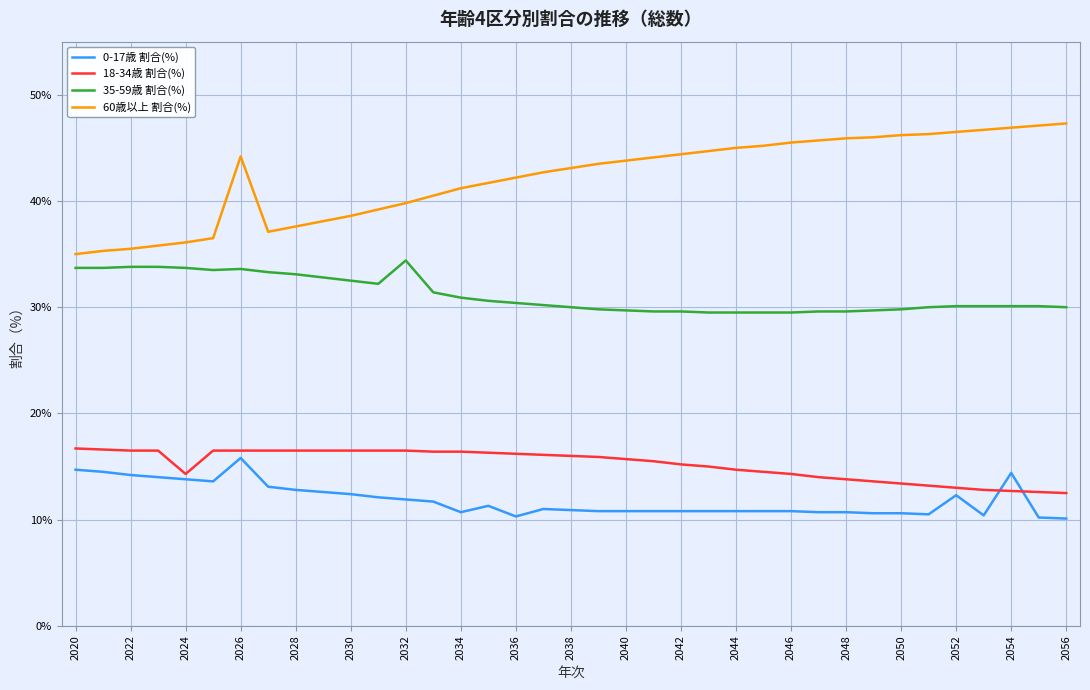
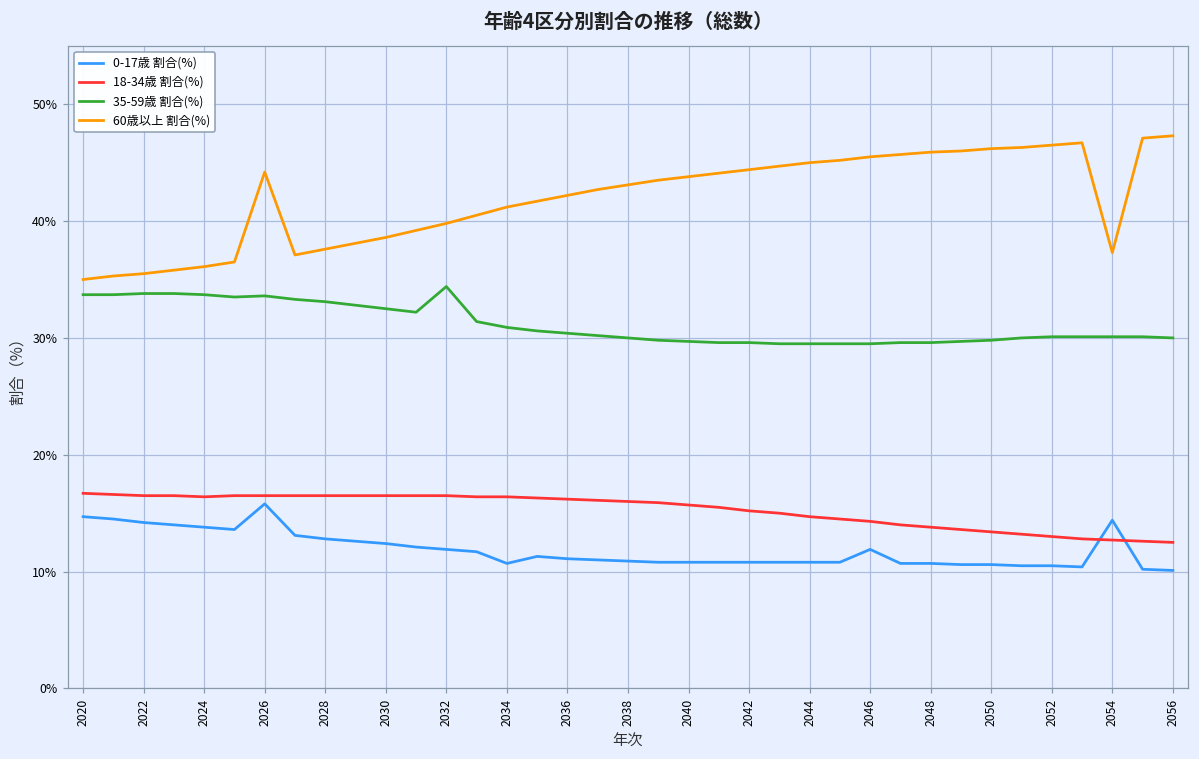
  {
    "0-17歳 割合(%)": {
      "2020": "14.7%",
      "2022": "14.2%",
      "2024": "13.8%",
      "2026": "15.8%",
      "2028": "12.8%",
      "2030": "12.4%",
      "2032": "11.9%",
      "2034": "10.7%",
-     "2036": "10.3%",
+     "2036": "11.1%",
      "2038": "10.9%",
      "2040": "10.8%",
      "2042": "10.8%",
      "2044": "10.8%",
-     "2046": "10.8%",
+     "2046": "11.9%",
      "2048": "10.7%",
      "2050": "10.6%",
-     "2052": "12.3%",
+     "2052": "10.5%",
      "2054": "14.4%",
      "2056": "10.1%"
    },
    "18-34歳 割合(%)": {
      "2020": "16.7%",
      "2022": "16.5%",
-     "2024": "14.3%",
+     "2024": "16.4%",
      "2026": "16.5%",
      "2028": "16.5%",
      "2030": "16.5%",
      "2032": "16.5%",
      "2034": "16.4%",
      "2036": "16.2%",
      "2038": "16.0%",
      "2040": "15.7%",
      "2042": "15.2%",
      "2044": "14.7%",
      "2046": "14.3%",
      "2048": "13.8%",
      "2050": "13.4%",
      "2052": "13.0%",
      "2054": "12.7%",
      "2056": "12.5%"
    },
    "35-59歳 割合(%)": {
      "2020": "33.7%",
      "2022": "33.8%",
      "2024": "33.7%",
      "2026": "33.6%",
      "2028": "33.1%",
      "2030": "32.5%",
      "2032": "34.4%",
      "2034": "30.9%",
      "2036": "30.4%",
      "2038": "30.0%",
      "2040": "29.7%",
      "2042": "29.6%",
      "2044": "29.5%",
      "2046": "29.5%",
      "2048": "29.6%",
      "2050": "29.8%",
      "2052": "30.1%",
      "2054": "30.1%",
      "2056": "30.0%"
    },
    "60歳以上 割合(%)": {
      "2020": "35.0%",
      "2022": "35.5%",
      "2024": "36.1%",
      "2026": "44.2%",
      "2028": "37.6%",
      "2030": "38.6%",
      "2032": "39.8%",
      "2034": "41.2%",
      "2036": "42.2%",
      "2038": "43.1%",
      "2040": "43.8%",
      "2042": "44.4%",
      "2044": "45.0%",
      "2046": "45.5%",
      "2048": "45.9%",
      "2050": "46.2%",
      "2052": "46.5%",
-     "2054": "46.9%",
+     "2054": "37.3%",
      "2056": "47.3%"
    }
  }
